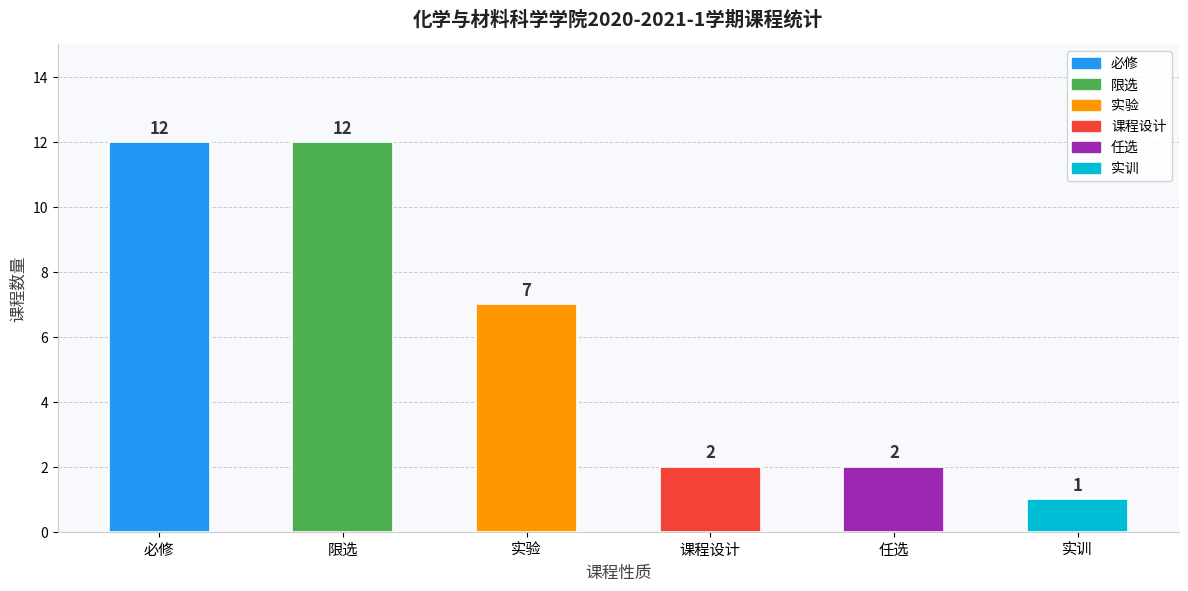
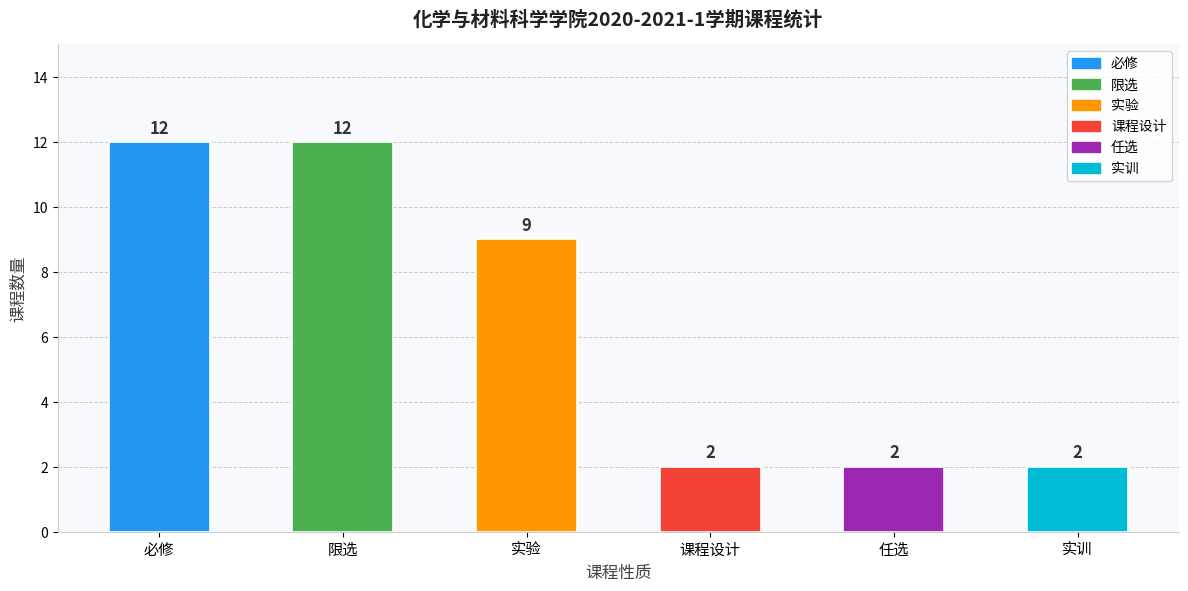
  {
    "必修": 12,
    "限选": 12,
-   "实验": 7,
+   "实验": 9,
    "课程设计": 2,
    "任选": 2,
-   "实训": 1
+   "实训": 2
  }
